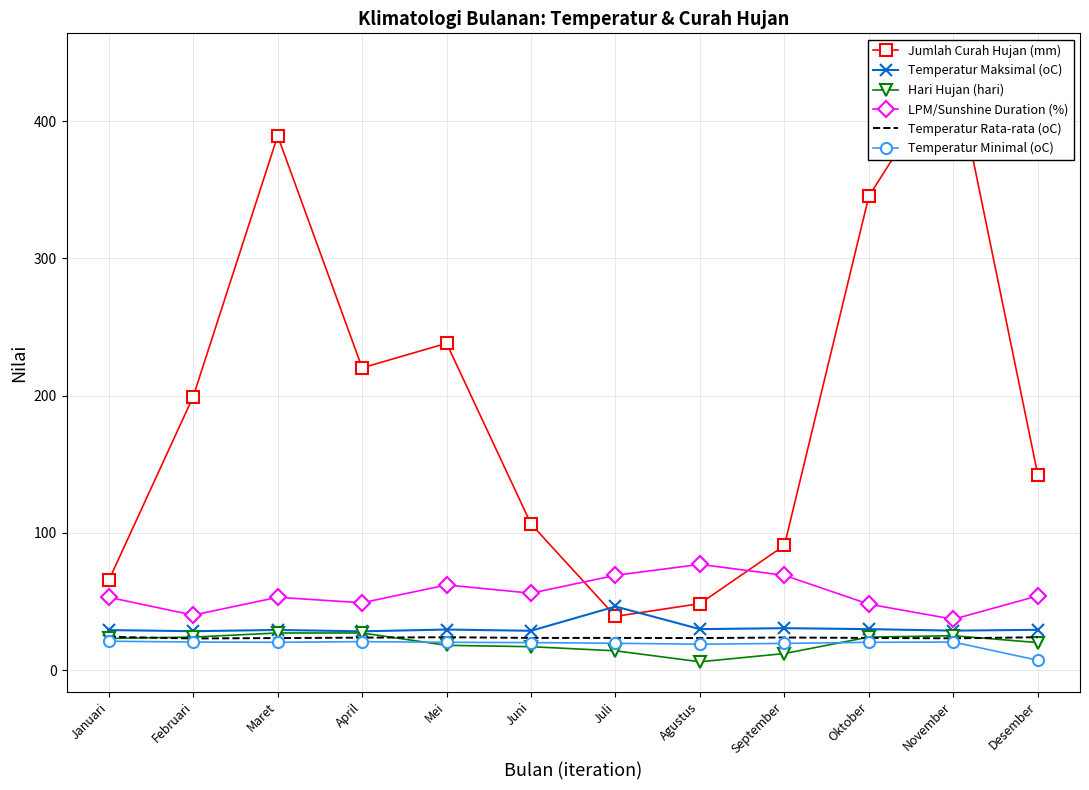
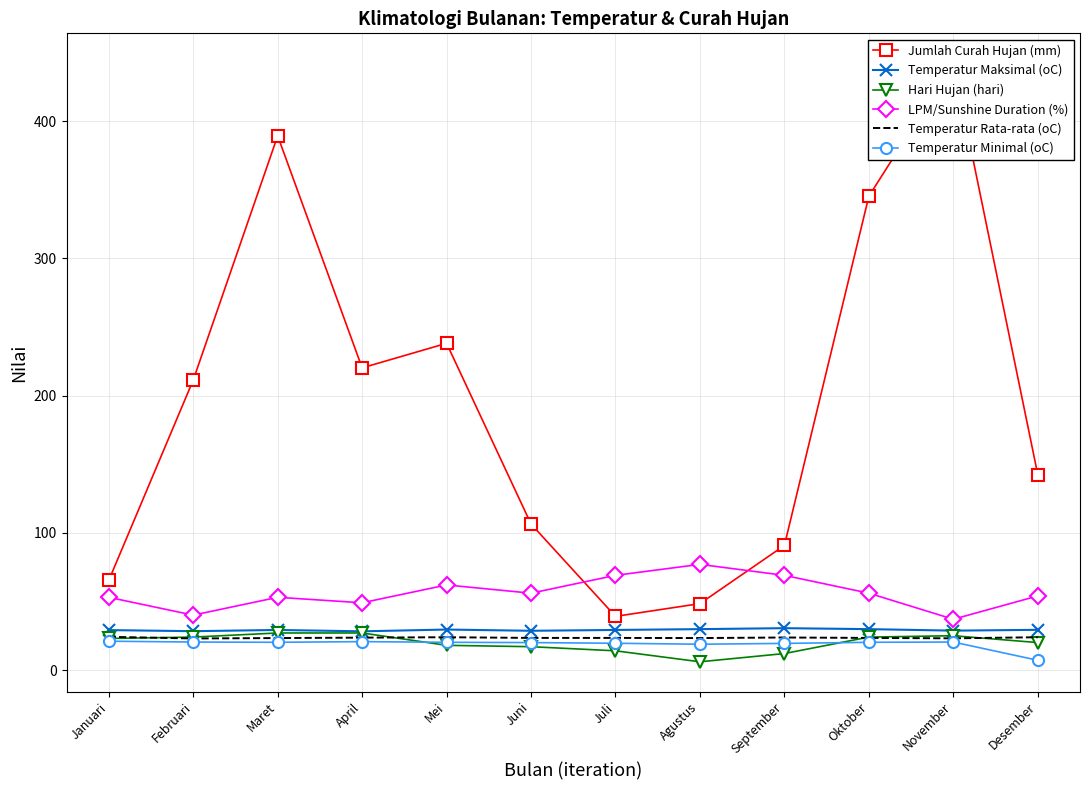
  {
    "Jumlah Curah Hujan (mm)": {
      "Januari": 65,
-     "Februari": 199,
+     "Februari": 211,
      "Maret": 389,
      "April": 220,
      "Mei": 238,
      "Juni": 106,
      "Juli": 39,
      "Agustus": 48,
      "September": 91,
      "Oktober": 345,
      "Desember": 142
    },
    "Temperatur Maksimal (oC)": {
      "Januari": 29,
      "Februari": 28,
      "Maret": 29,
      "Mei": 30,
      "Juni": 29,
-     "Juli": 46,
+     "Juli": 29,
      "Agustus": 30,
      "September": 31,
      "Oktober": 30,
      "November": 29,
      "Desember": 29
    },
    "Hari Hujan (hari)": {
      "Maret": 27,
      "Mei": 18,
      "Juni": 17,
      "Juli": 14,
      "Agustus": 6,
      "September": 12,
      "November": 25,
      "Desember": 20
    },
    "LPM/Sunshine Duration (%)": {
      "Januari": 53,
      "Februari": 40,
      "Maret": 53,
      "April": 49,
      "Mei": 62,
      "Juni": 56,
      "Juli": 69,
      "Agustus": 77,
      "September": 69,
-     "Oktober": 48,
+     "Oktober": 56,
      "November": 37,
      "Desember": 54
    },
    "Temperatur Rata-rata (oC)": {
      "Maret": 23,
      "April": 24,
      "Mei": 24,
      "Juni": 23,
      "Juli": 23,
      "Agustus": 23,
      "September": 24,
      "November": 23,
      "Desember": 24
    },
    "Temperatur Minimal (oC)": {
      "Januari": 21,
      "Februari": 20,
      "Maret": 20,
      "April": 21,
      "Mei": 20,
      "Juni": 20,
      "Juli": 20,
      "Agustus": 19,
      "September": 19,
      "Oktober": 20,
      "November": 20,
      "Desember": 7
    }
  }
